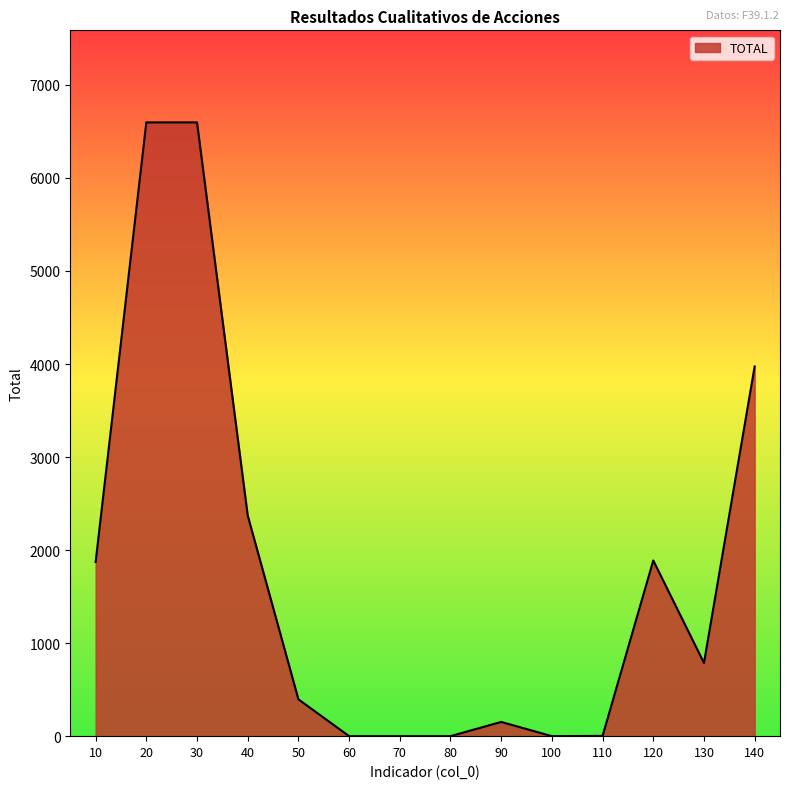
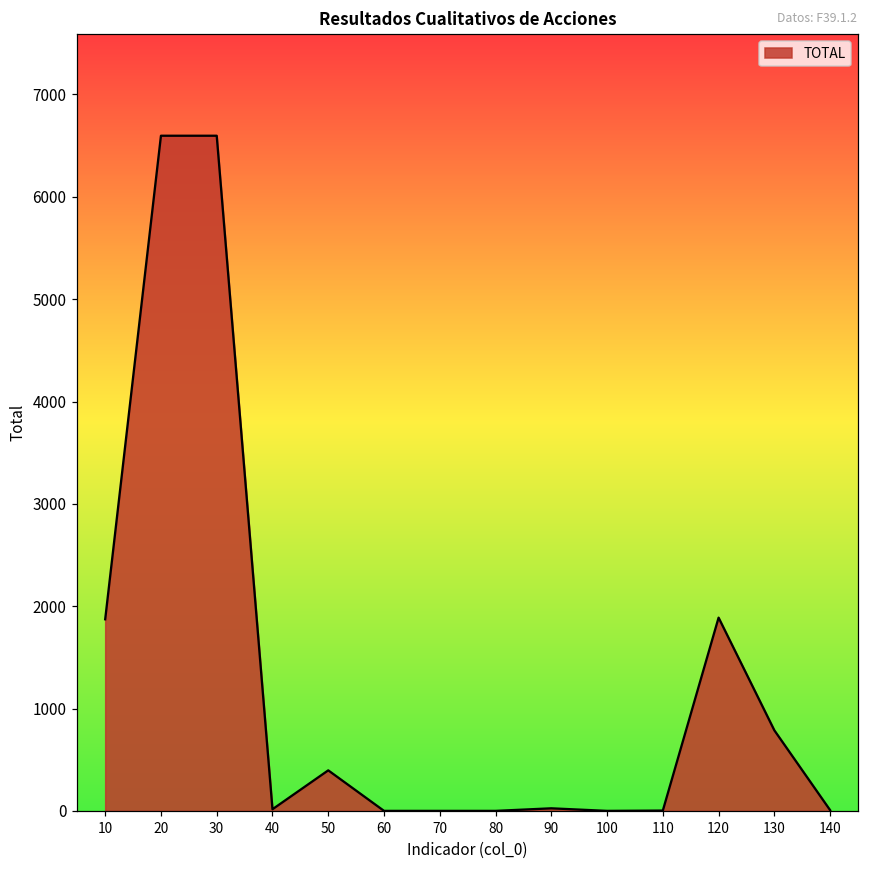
  {
    "10": 1900,
    "20": 6600,
    "30": 6600,
-   "40": 2400,
+   "40": 0,
    "50": 400,
    "60": 0,
    "70": 0,
    "80": 0,
-   "90": 200,
+   "90": 0,
    "100": 0,
    "110": 0,
    "120": 1900,
    "130": 800,
-   "140": 4000
+   "140": 0
  }
